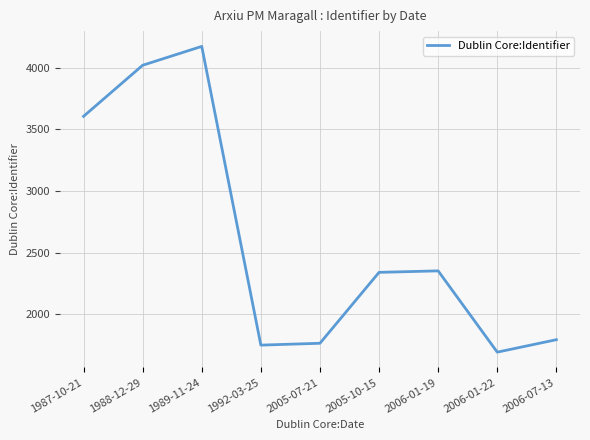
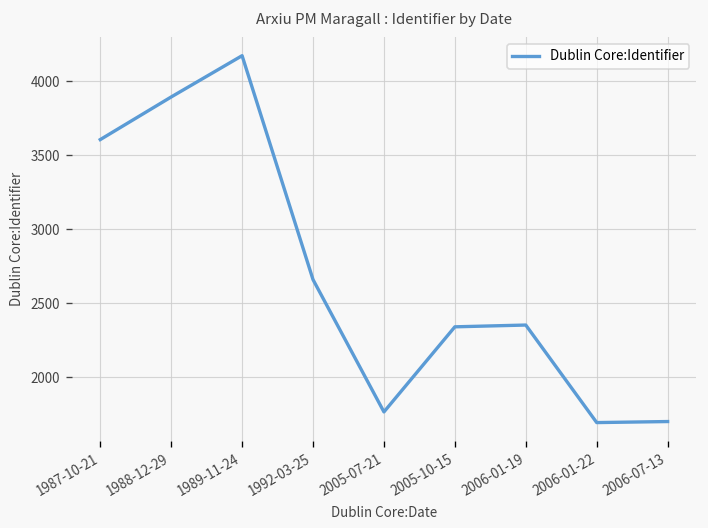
  {
    "1987-10-21": 3610,
-   "1988-12-29": 4020,
+   "1988-12-29": 3890,
    "1989-11-24": 4170,
-   "1992-03-25": 1750,
+   "1992-03-25": 2660,
    "2005-07-21": 1770,
    "2005-10-15": 2340,
    "2006-01-19": 2350,
    "2006-01-22": 1690,
-   "2006-07-13": 1800
+   "2006-07-13": 1700
  }
